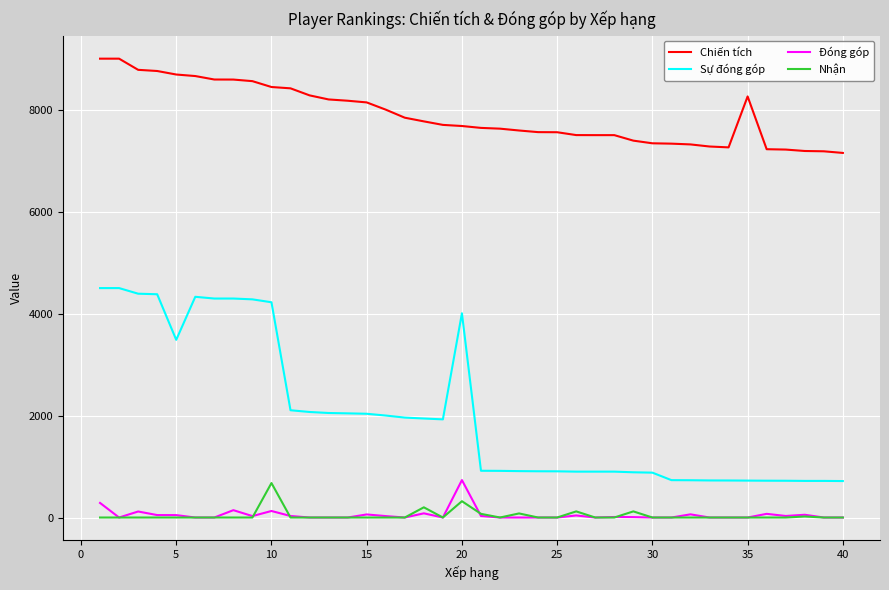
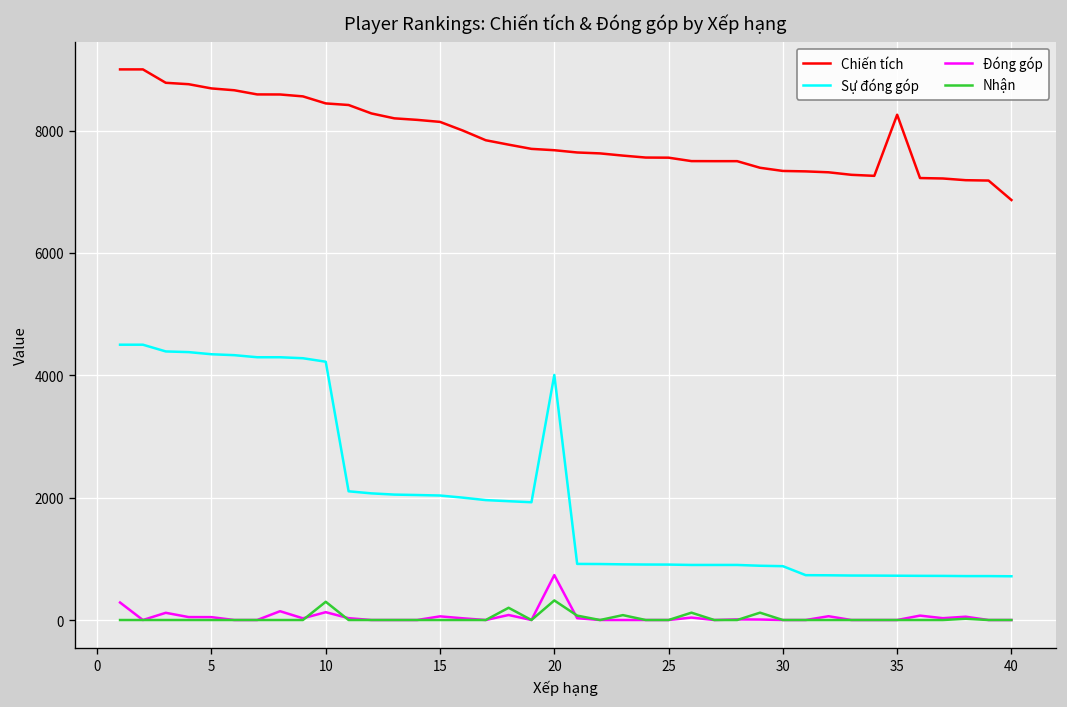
  {
    "Chiến tích": {
      "5": 8700,
      "10": 8400,
      "15": 8100,
      "20": 7700,
      "25": 7600,
      "30": 7300,
      "35": 8300,
-     "40": 7200
+     "40": 6900
    },
    "Sự đóng góp": {
-     "5": 3500,
+     "5": 4300,
      "10": 4200,
      "15": 2000,
      "20": 4000,
      "25": 900,
      "30": 900,
      "35": 700,
      "40": 700
    },
    "Đóng góp": {
      "10": 100,
      "15": 100,
      "20": 700
    },
    "Nhận": {
-     "10": 700,
+     "10": 300,
      "15": 0,
      "20": 300
    }
  }
